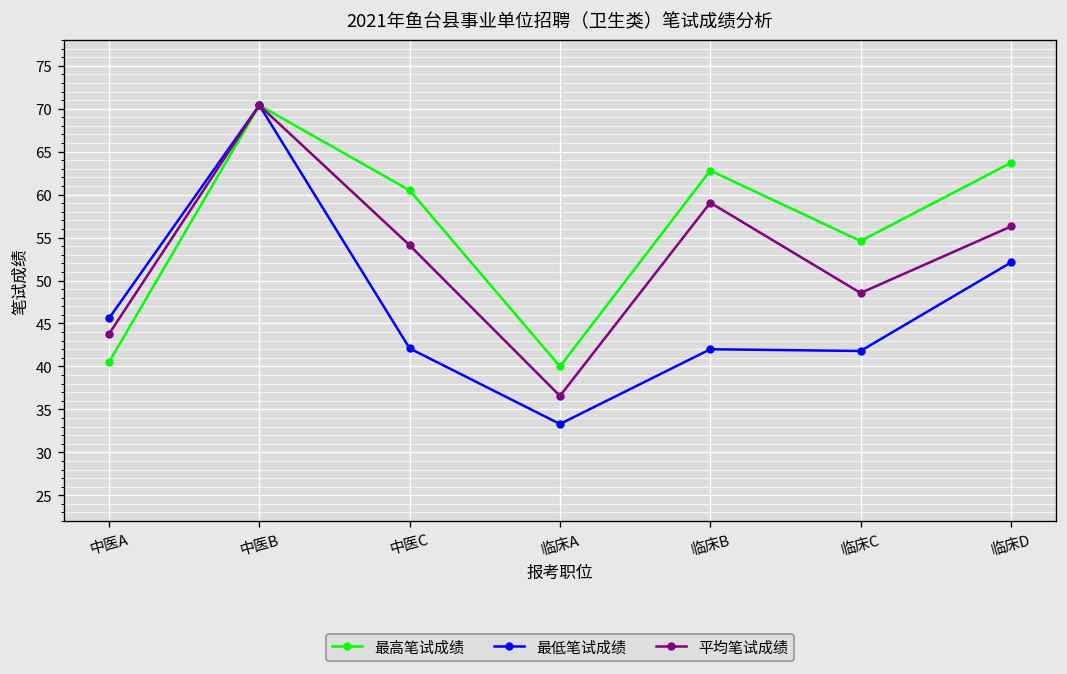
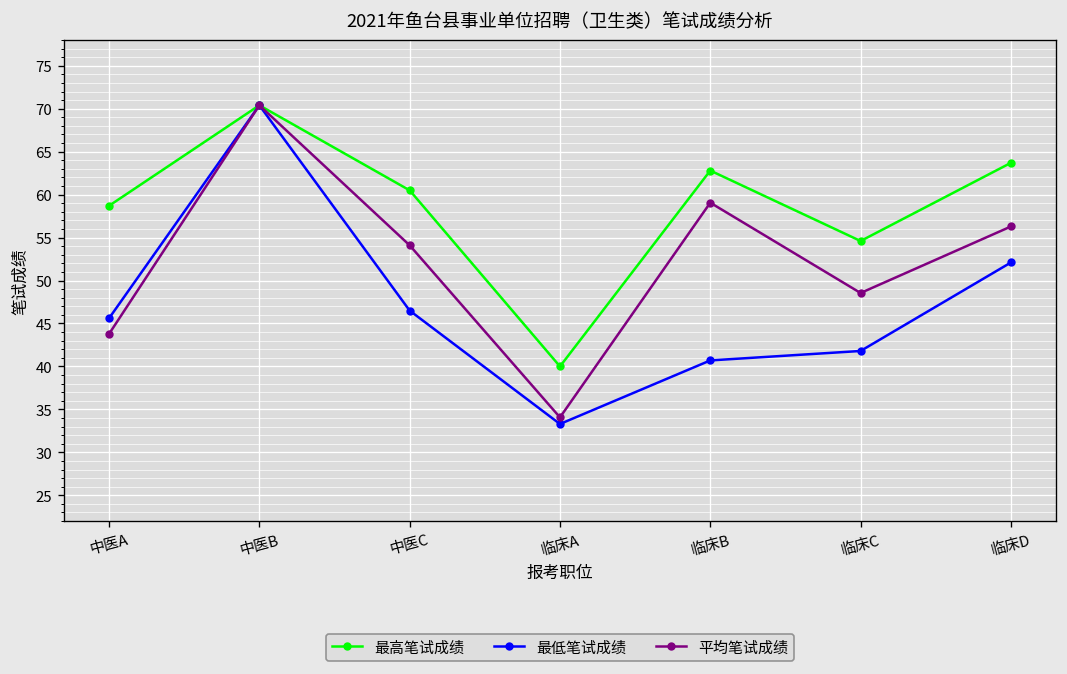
  {
    "最高笔试成绩": {
-     "中医A": 41,
+     "中医A": 59,
      "中医C": 61,
      "临床A": 40,
      "临床B": 63,
      "临床C": 55,
      "临床D": 64
    },
    "最低笔试成绩": {
      "中医A": 46,
-     "中医C": 42,
+     "中医C": 47,
      "临床A": 33,
-     "临床B": 42,
+     "临床B": 41,
      "临床C": 42,
      "临床D": 52
    },
    "平均笔试成绩": {
      "中医A": 44,
      "中医C": 54,
-     "临床A": 37,
+     "临床A": 34,
      "临床B": 59,
      "临床C": 49,
      "临床D": 56
    }
  }
